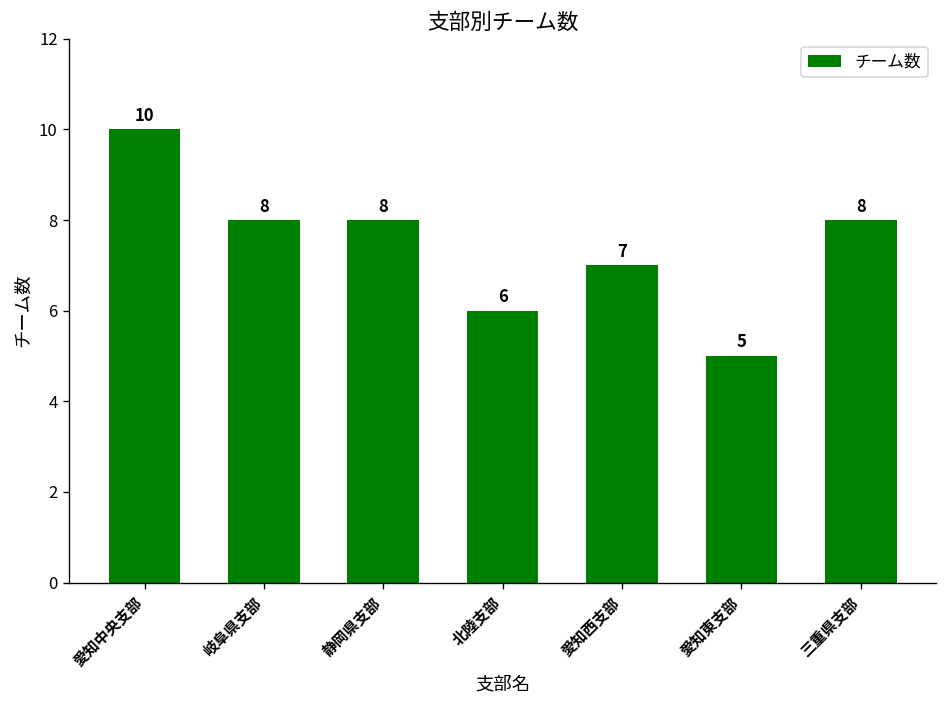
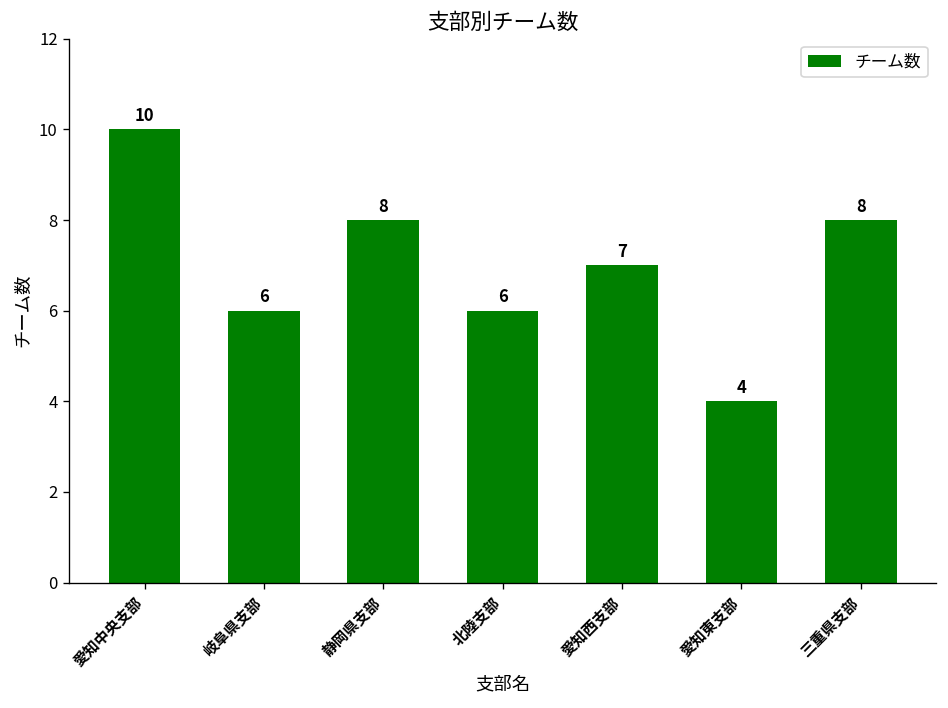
  {
    "愛知中央支部": 10,
-   "岐阜県支部": 8,
+   "岐阜県支部": 6,
    "静岡県支部": 8,
    "北陸支部": 6,
    "愛知西支部": 7,
-   "愛知東支部": 5,
+   "愛知東支部": 4,
    "三重県支部": 8
  }
